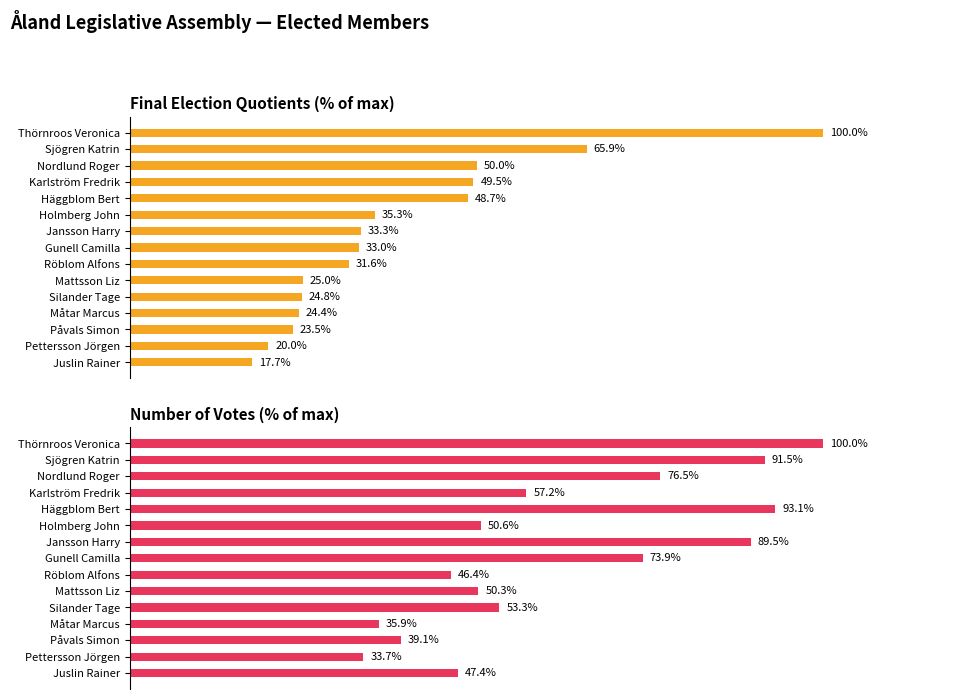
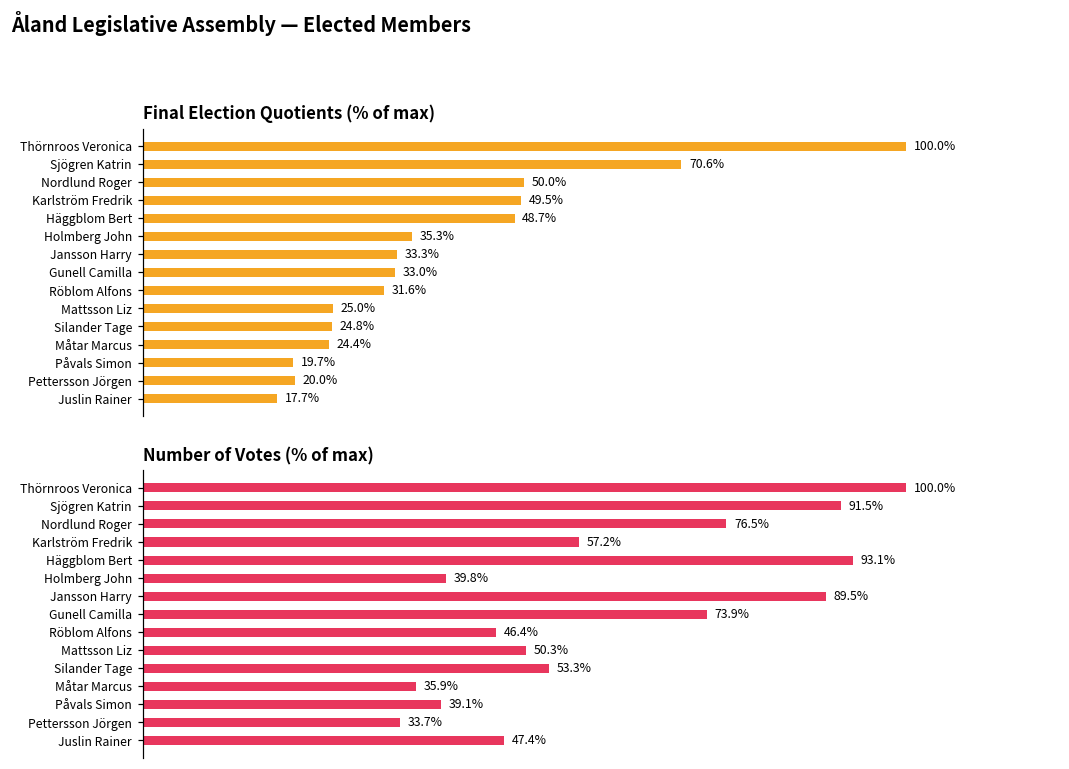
  {
    "Final Election Quotients (% of max)": {
      "Thörnroos Veronica": "100.0%",
-     "Sjögren Katrin": "65.9%",
+     "Sjögren Katrin": "70.6%",
      "Nordlund Roger": "50.0%",
      "Karlström Fredrik": "49.5%",
      "Häggblom Bert": "48.7%",
      "Holmberg John": "35.3%",
      "Jansson Harry": "33.3%",
      "Gunell Camilla": "33.0%",
      "Röblom Alfons": "31.6%",
      "Mattsson Liz": "25.0%",
      "Silander Tage": "24.8%",
      "Måtar Marcus": "24.4%",
-     "Påvals Simon": "23.5%",
+     "Påvals Simon": "19.7%",
      "Pettersson Jörgen": "20.0%",
      "Juslin Rainer": "17.7%"
    },
    "Number of Votes (% of max)": {
      "Thörnroos Veronica": "100.0%",
      "Sjögren Katrin": "91.5%",
      "Nordlund Roger": "76.5%",
      "Karlström Fredrik": "57.2%",
      "Häggblom Bert": "93.1%",
-     "Holmberg John": "50.6%",
+     "Holmberg John": "39.8%",
      "Jansson Harry": "89.5%",
      "Gunell Camilla": "73.9%",
      "Röblom Alfons": "46.4%",
      "Mattsson Liz": "50.3%",
      "Silander Tage": "53.3%",
      "Måtar Marcus": "35.9%",
      "Påvals Simon": "39.1%",
      "Pettersson Jörgen": "33.7%",
      "Juslin Rainer": "47.4%"
    }
  }
